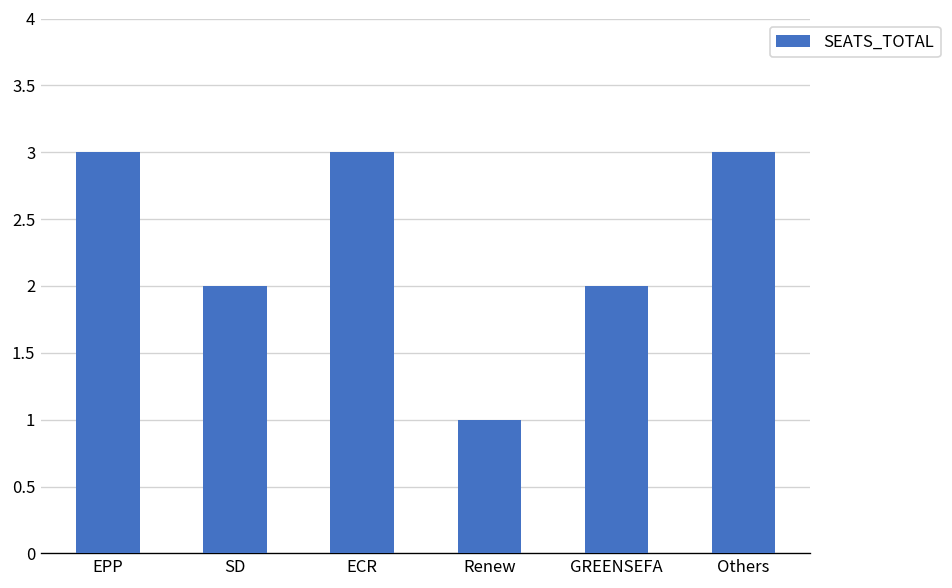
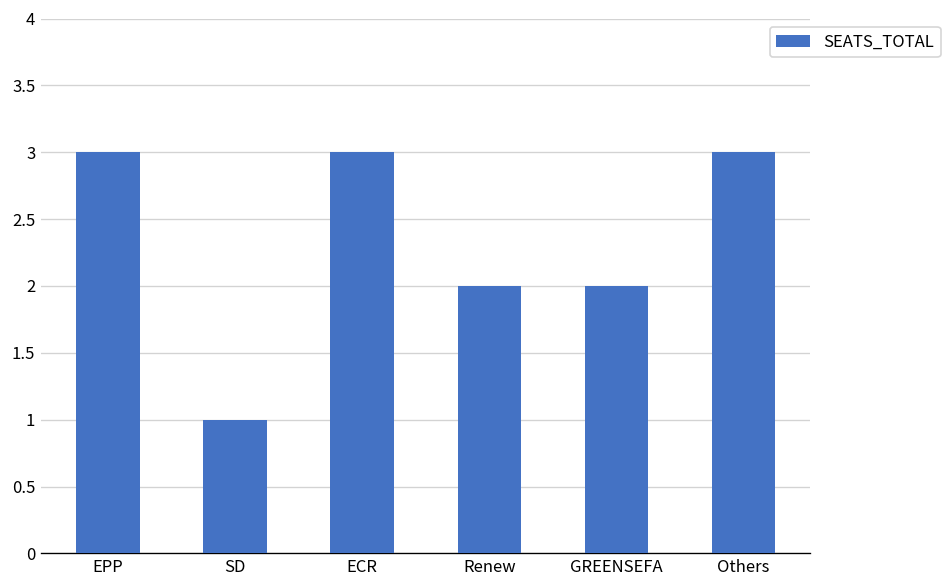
  {
    "EPP": 3,
-   "SD": 2,
+   "SD": 1,
    "ECR": 3,
-   "Renew": 1,
+   "Renew": 2,
    "GREENSEFA": 2,
    "Others": 3
  }
